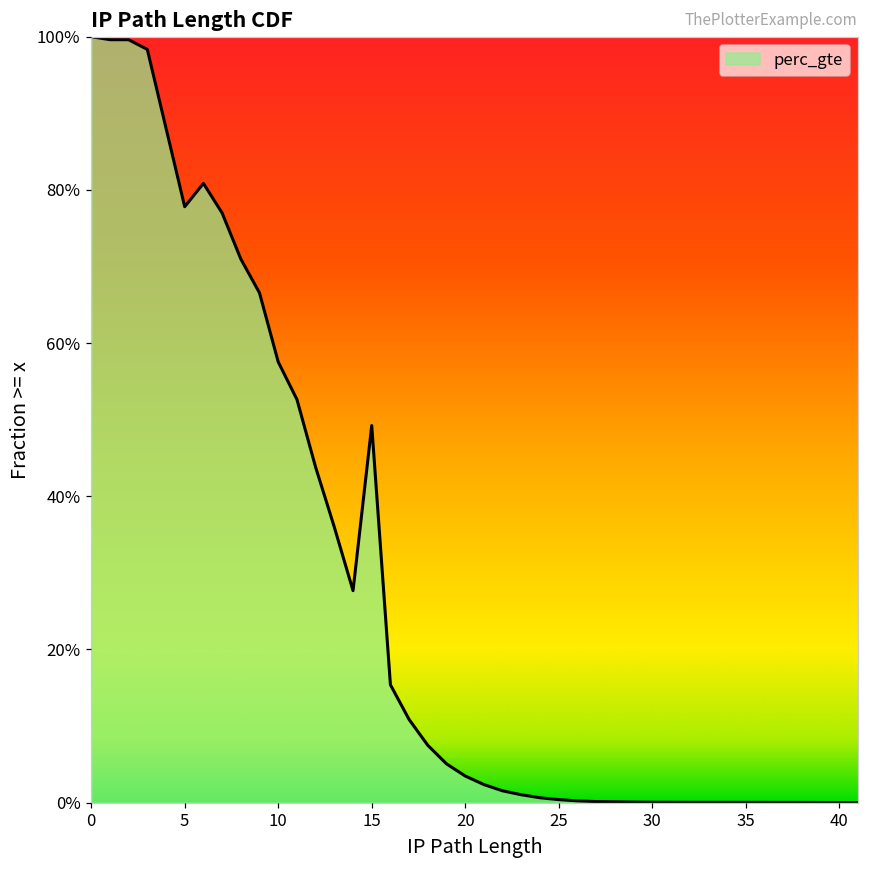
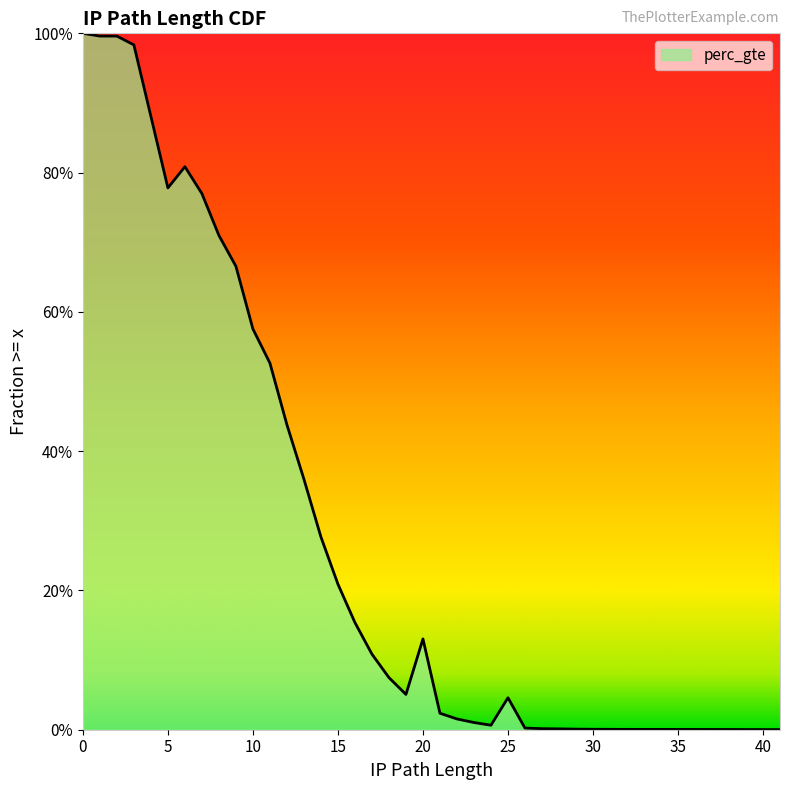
  {
    "0": "100%",
    "5": "78%",
    "10": "58%",
-   "15": "49%",
-   "20": "3%",
-   "25": "0%",
+   "15": "21%",
+   "20": "13%",
+   "25": "5%",
    "30": "0%",
    "40": "0%"
  }
